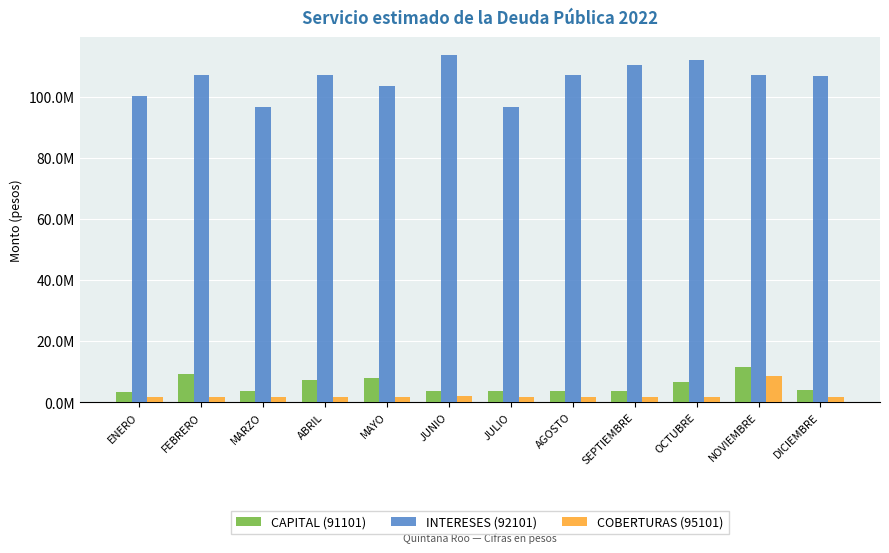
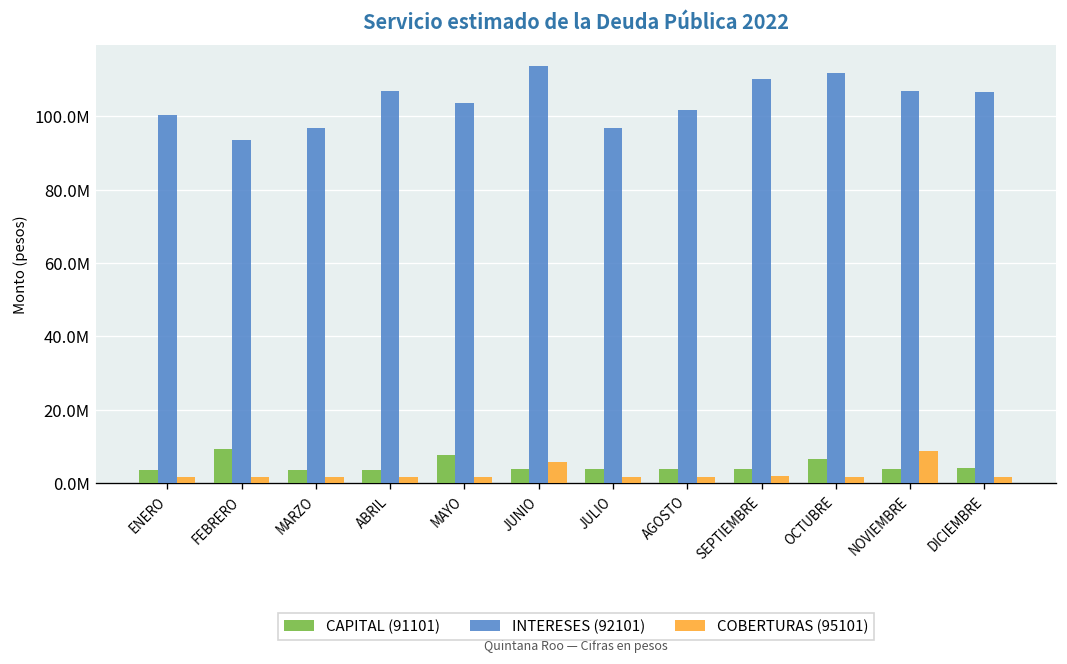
  {
    "CAPITAL (91101)": {
      "ENERO": 4000000,
      "FEBRERO": 9000000,
      "MARZO": 4000000,
-     "ABRIL": 7000000,
+     "ABRIL": 4000000,
      "MAYO": 8000000,
      "JUNIO": 4000000,
      "JULIO": 4000000,
      "AGOSTO": 4000000,
      "SEPTIEMBRE": 4000000,
      "OCTUBRE": 7000000,
-     "NOVIEMBRE": 11000000,
+     "NOVIEMBRE": 4000000,
      "DICIEMBRE": 4000000
    },
    "INTERESES (92101)": {
      "ENERO": 100000000,
-     "FEBRERO": 107000000,
+     "FEBRERO": 94000000,
      "MARZO": 97000000,
      "ABRIL": 107000000,
      "MAYO": 104000000,
      "JUNIO": 114000000,
      "JULIO": 97000000,
-     "AGOSTO": 107000000,
+     "AGOSTO": 102000000,
      "SEPTIEMBRE": 110000000,
      "OCTUBRE": 112000000,
      "NOVIEMBRE": 107000000,
      "DICIEMBRE": 107000000
    },
    "COBERTURAS (95101)": {
      "ENERO": 2000000,
      "FEBRERO": 2000000,
      "MARZO": 2000000,
      "ABRIL": 2000000,
      "MAYO": 2000000,
-     "JUNIO": 2000000,
+     "JUNIO": 6000000,
      "JULIO": 2000000,
      "AGOSTO": 2000000,
      "SEPTIEMBRE": 2000000,
      "OCTUBRE": 2000000,
      "NOVIEMBRE": 9000000,
      "DICIEMBRE": 2000000
    }
  }
